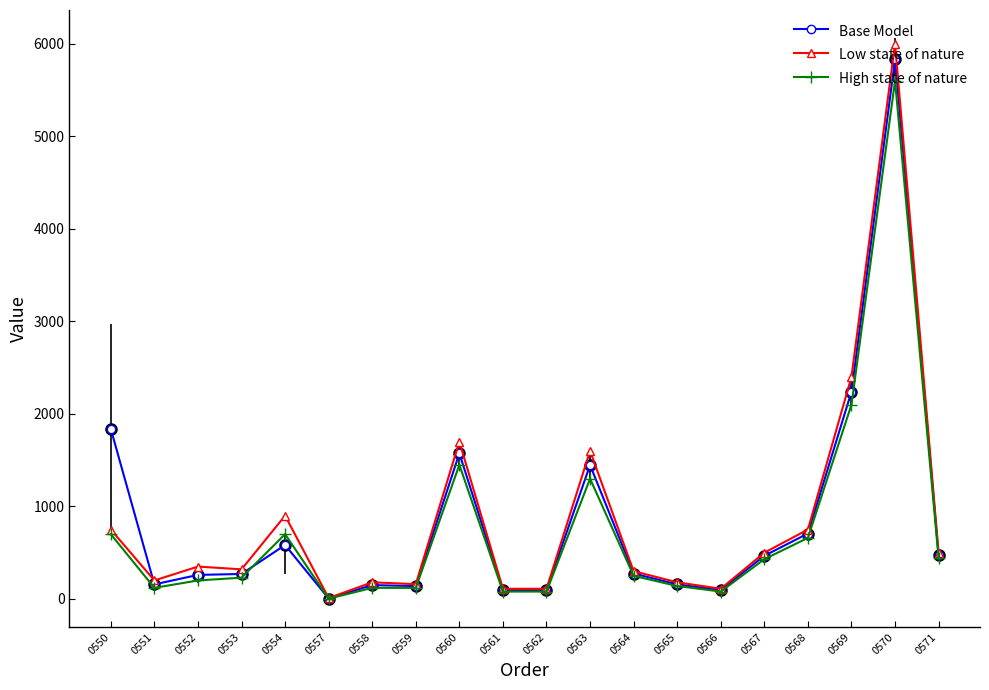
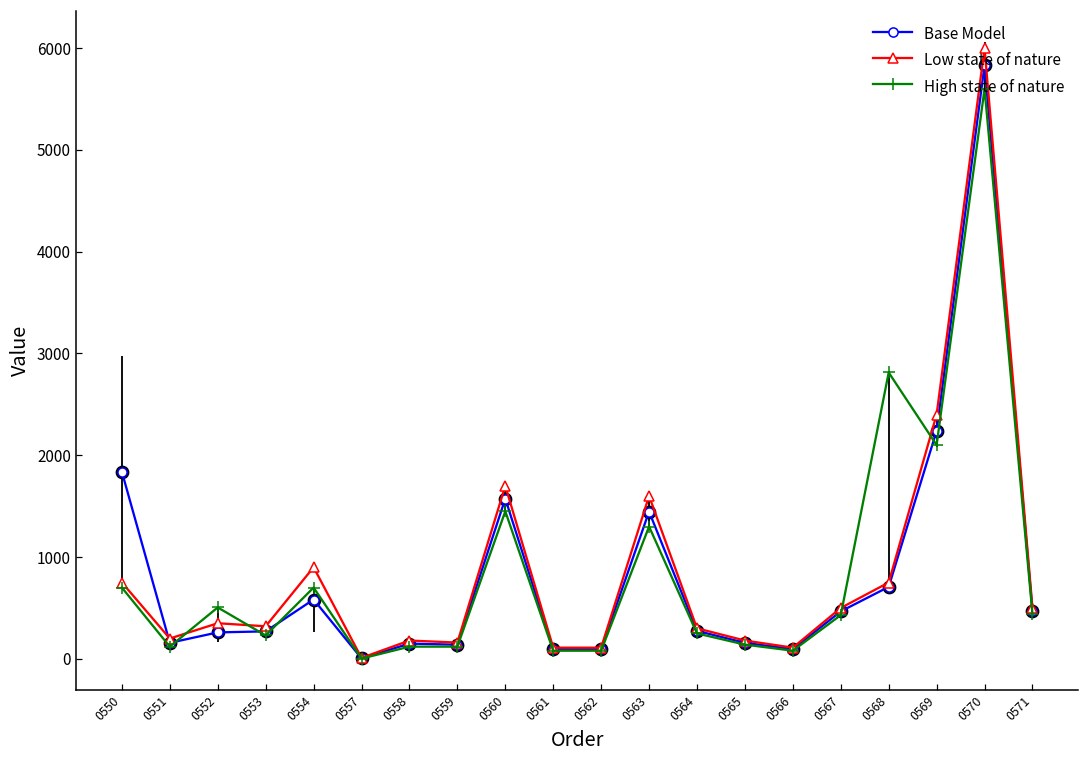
  {
    "Base Model": {
      "0550": 1800,
      "0551": 200,
      "0552": 300,
      "0553": 300,
      "0554": 600,
      "0558": 200,
      "0560": 1600,
      "0563": 1400,
      "0567": 500,
      "0568": 700,
      "0569": 2200,
      "0570": 5800,
      "0571": 500
    },
    "Low state of nature": {
      "0550": 800,
      "0551": 200,
      "0552": 400,
      "0553": 300,
      "0554": 900,
      "0558": 200,
      "0560": 1700,
      "0563": 1600,
      "0567": 500,
      "0568": 800,
      "0569": 2400,
      "0570": 6000,
      "0571": 500
    },
    "High state of nature": {
      "0550": 700,
      "0551": 100,
-     "0552": 200,
+     "0552": 500,
      "0553": 200,
      "0554": 700,
      "0558": 100,
      "0560": 1500,
      "0563": 1300,
      "0567": 400,
-     "0568": 700,
+     "0568": 2800,
      "0569": 2100,
      "0570": 5600,
      "0571": 400
    }
  }
